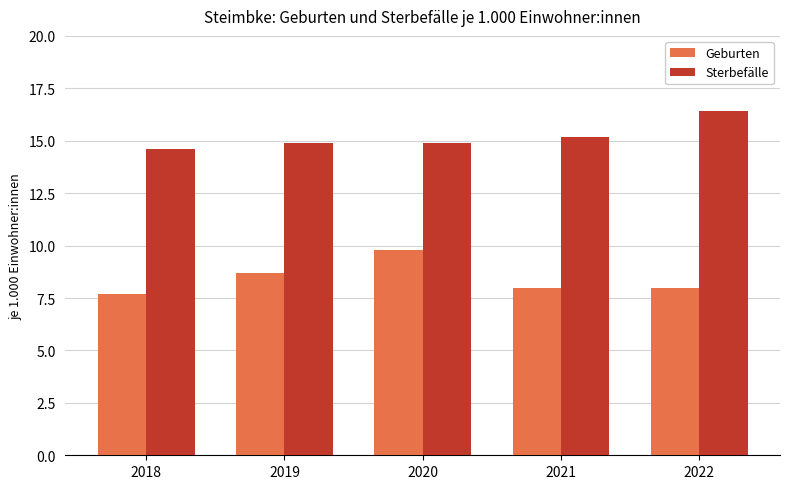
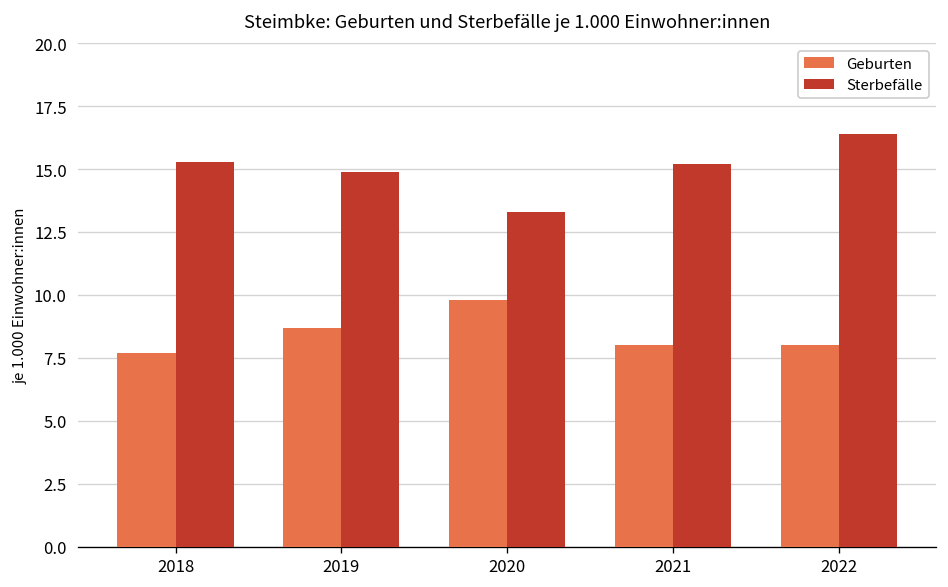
  {
    "Geburten": {
      "2018": 7.7,
      "2019": 8.7,
      "2020": 9.8,
      "2021": 8.0,
      "2022": 8.0
    },
    "Sterbefälle": {
-     "2018": 14.6,
+     "2018": 15.3,
      "2019": 14.9,
-     "2020": 14.9,
+     "2020": 13.3,
      "2021": 15.2,
      "2022": 16.4
    }
  }
